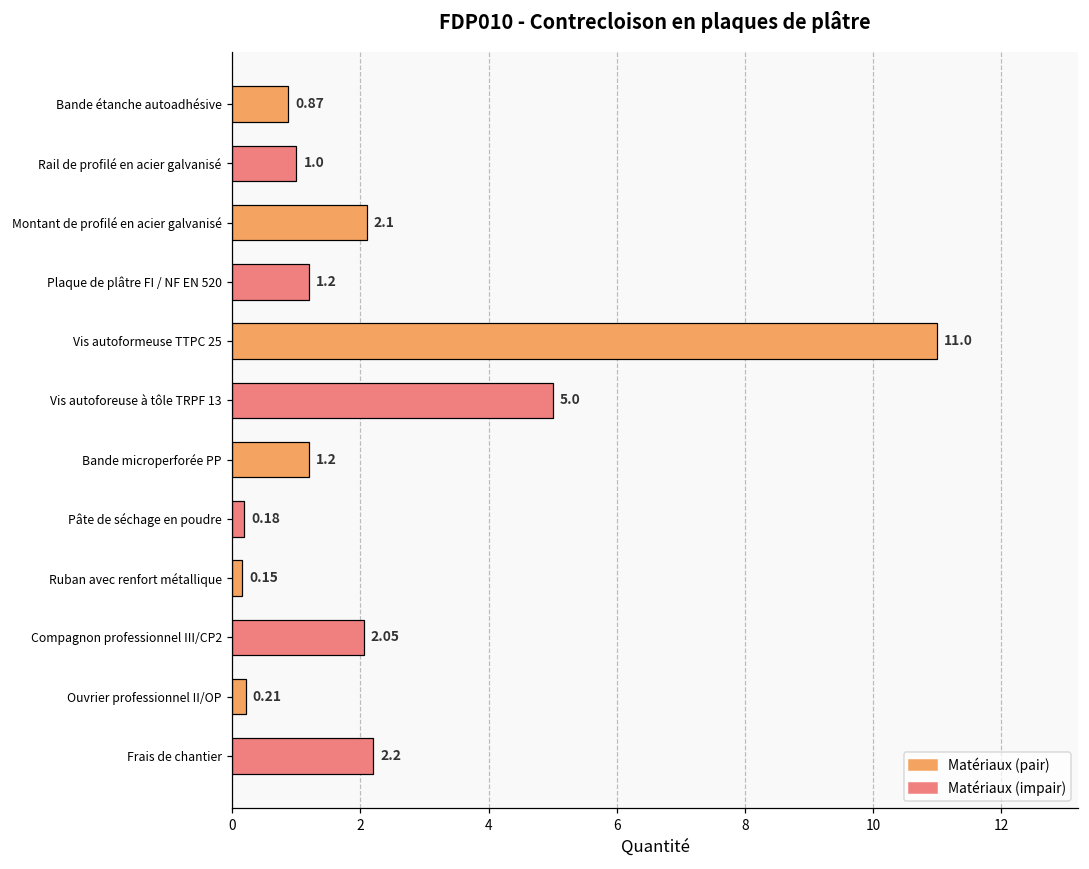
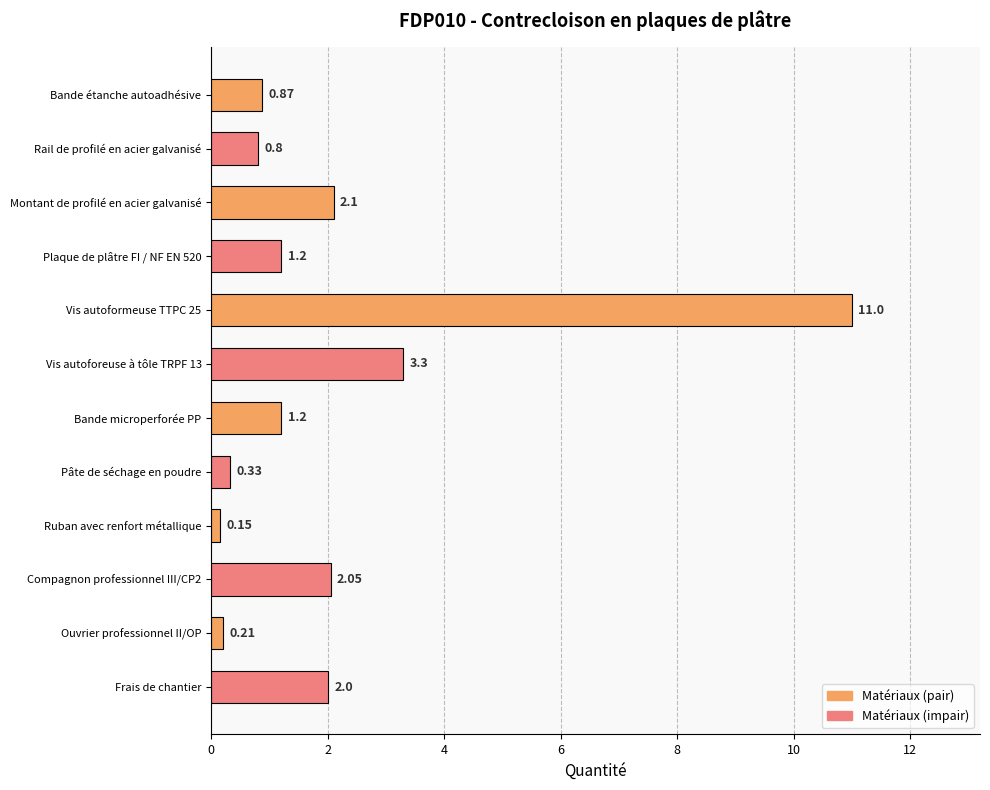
  {
    "Bande étanche autoadhésive": 0.87,
-   "Rail de profilé en acier galvanisé": 1.0,
+   "Rail de profilé en acier galvanisé": 0.8,
    "Montant de profilé en acier galvanisé": 2.1,
    "Plaque de plâtre FI / NF EN 520": 1.2,
    "Vis autoformeuse TTPC 25": 11.0,
-   "Vis autoforeuse à tôle TRPF 13": 5.0,
+   "Vis autoforeuse à tôle TRPF 13": 3.3,
    "Bande microperforée PP": 1.2,
-   "Pâte de séchage en poudre": 0.18,
+   "Pâte de séchage en poudre": 0.33,
    "Ruban avec renfort métallique": 0.15,
    "Compagnon professionnel III/CP2": 2.05,
    "Ouvrier professionnel II/OP": 0.21,
-   "Frais de chantier": 2.2
+   "Frais de chantier": 2.0
  }
